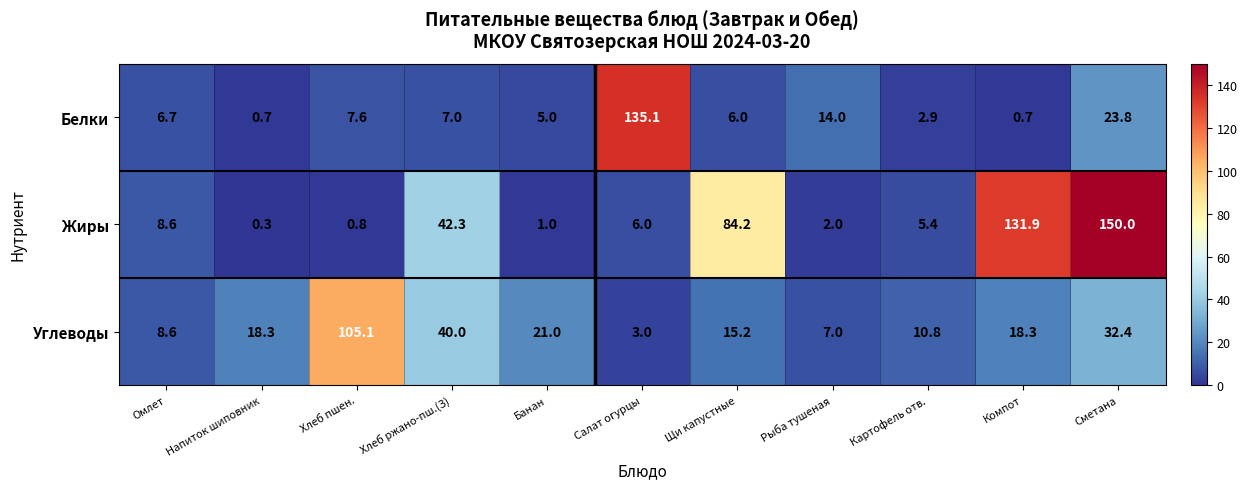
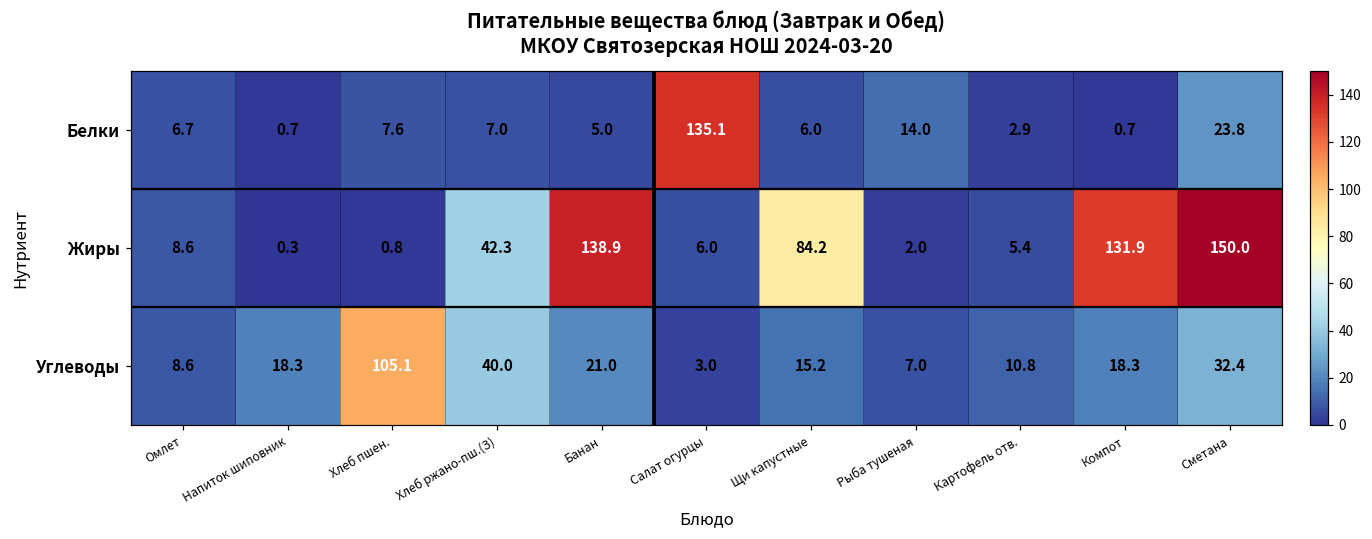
  {
    "Белки": {
      "Омлет": 6.7,
      "Напиток шиповник": 0.7,
      "Хлеб пшен.": 7.6,
      "Хлеб ржано-пш.(З)": 7.0,
      "Банан": 5.0,
      "Салат огурцы": 135.1,
      "Щи капустные": 6.0,
      "Рыба тушеная": 14.0,
      "Картофель отв.": 2.9,
      "Компот": 0.7,
      "Сметана": 23.8
    },
    "Жиры": {
      "Омлет": 8.6,
      "Напиток шиповник": 0.3,
      "Хлеб пшен.": 0.8,
      "Хлеб ржано-пш.(З)": 42.3,
-     "Банан": 1.0,
+     "Банан": 138.9,
      "Салат огурцы": 6.0,
      "Щи капустные": 84.2,
      "Рыба тушеная": 2.0,
      "Картофель отв.": 5.4,
      "Компот": 131.9,
      "Сметана": 150.0
    },
    "Углеводы": {
      "Омлет": 8.6,
      "Напиток шиповник": 18.3,
      "Хлеб пшен.": 105.1,
      "Хлеб ржано-пш.(З)": 40.0,
      "Банан": 21.0,
      "Салат огурцы": 3.0,
      "Щи капустные": 15.2,
      "Рыба тушеная": 7.0,
      "Картофель отв.": 10.8,
      "Компот": 18.3,
      "Сметана": 32.4
    }
  }
